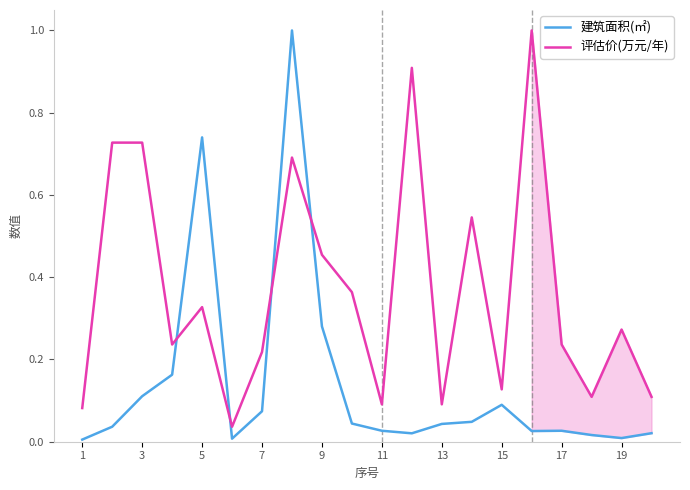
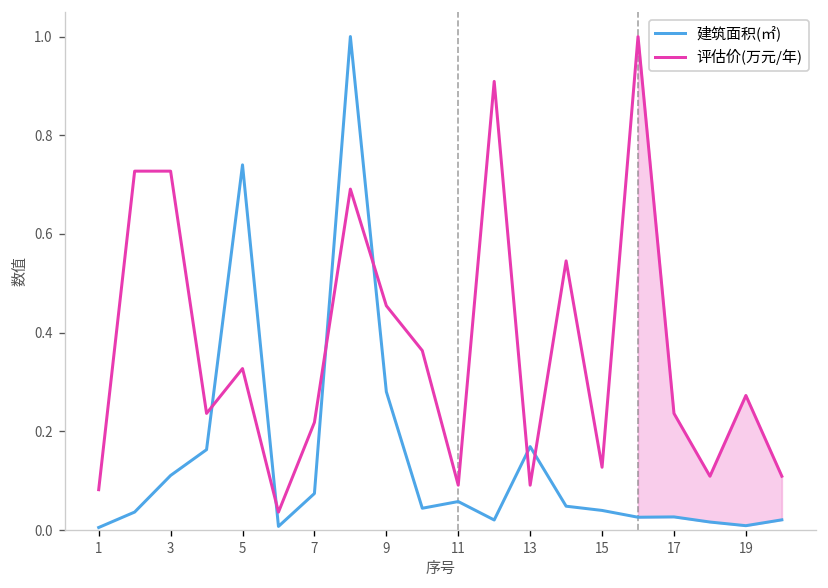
  {
    "建筑面积(㎡)": {
      "1": 0.01,
      "3": 0.11,
      "5": 0.74,
      "7": 0.07,
      "9": 0.28,
-     "11": 0.03,
-     "13": 0.04,
-     "15": 0.09,
+     "11": 0.06,
+     "13": 0.17,
+     "15": 0.04,
      "17": 0.03,
      "19": 0.01
    }
  }
